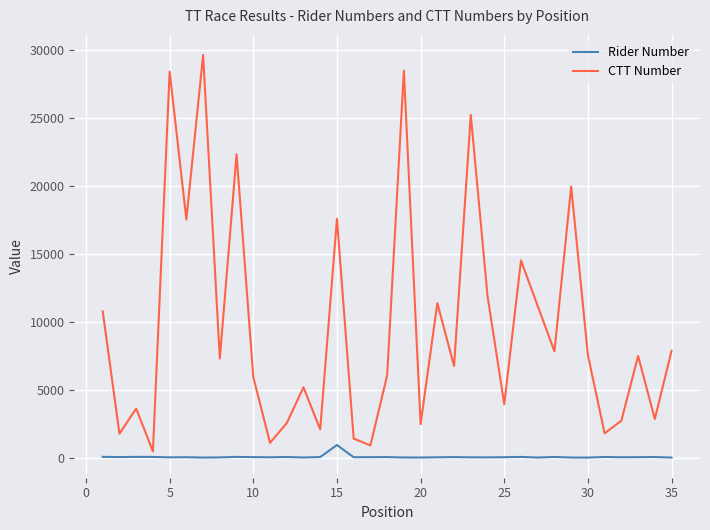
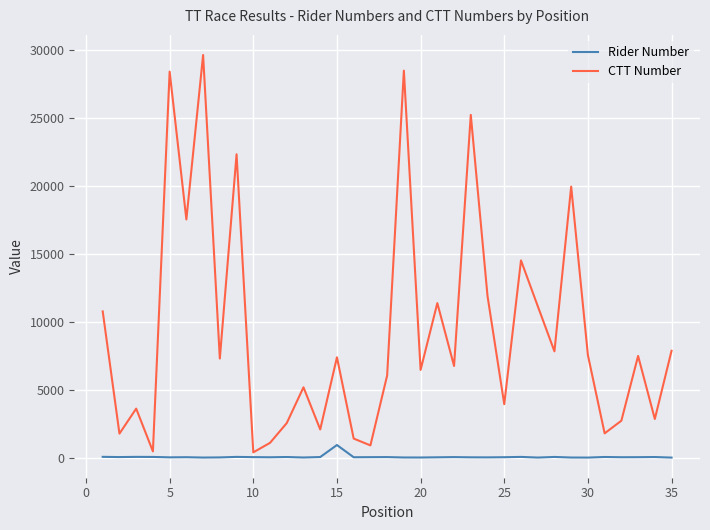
  {
    "Rider Number": {
      "5": 0,
      "10": 0,
      "15": 900,
      "20": 0,
      "25": 0,
      "30": 0,
      "35": 0
    },
    "CTT Number": {
      "5": 28400,
-     "10": 5900,
-     "15": 17600,
-     "20": 2500,
+     "10": 400,
+     "15": 7400,
+     "20": 6500,
      "25": 3900,
      "30": 7500,
      "35": 7900
    }
  }
